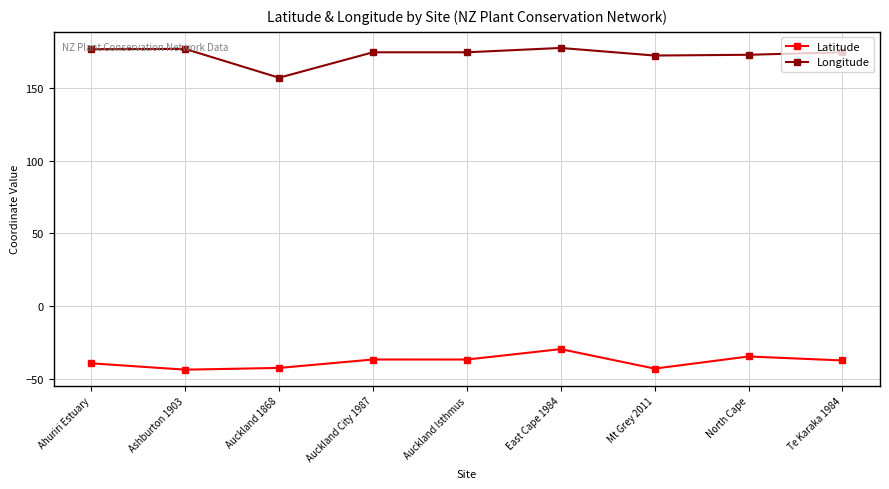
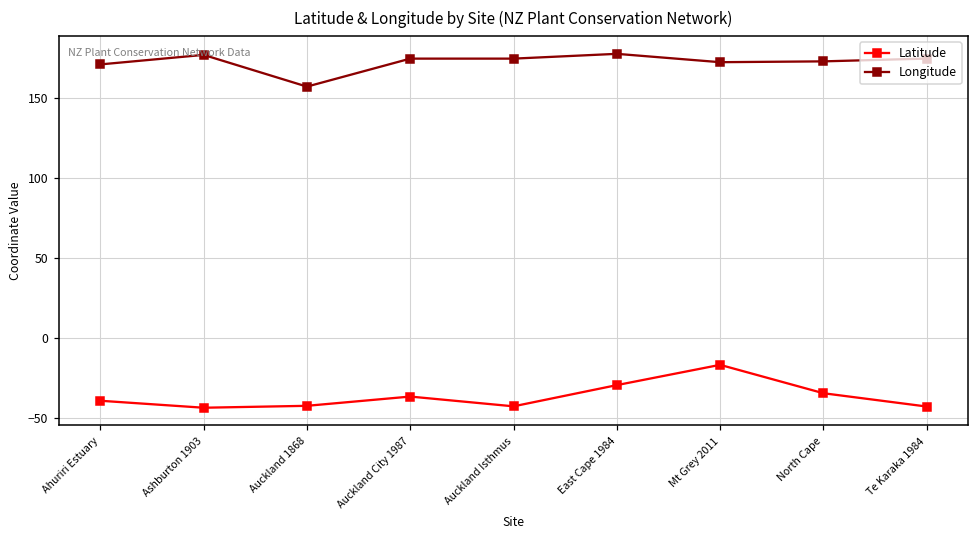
  {
    "Latitude": {
      "Ahuriri Estuary": -39,
      "Ashburton 1903": -44,
      "Auckland 1868": -43,
      "Auckland City 1987": -37,
-     "Auckland Isthmus": -37,
+     "Auckland Isthmus": -43,
      "East Cape 1984": -30,
-     "Mt Grey 2011": -43,
+     "Mt Grey 2011": -17,
      "North Cape": -35,
-     "Te Karaka 1984": -38
+     "Te Karaka 1984": -43
    },
    "Longitude": {
-     "Ahuriri Estuary": 177,
+     "Ahuriri Estuary": 171,
      "Ashburton 1903": 177,
      "Auckland 1868": 157,
      "Auckland City 1987": 175,
      "Auckland Isthmus": 175,
      "East Cape 1984": 178,
      "Mt Grey 2011": 173,
      "North Cape": 173
    }
  }
